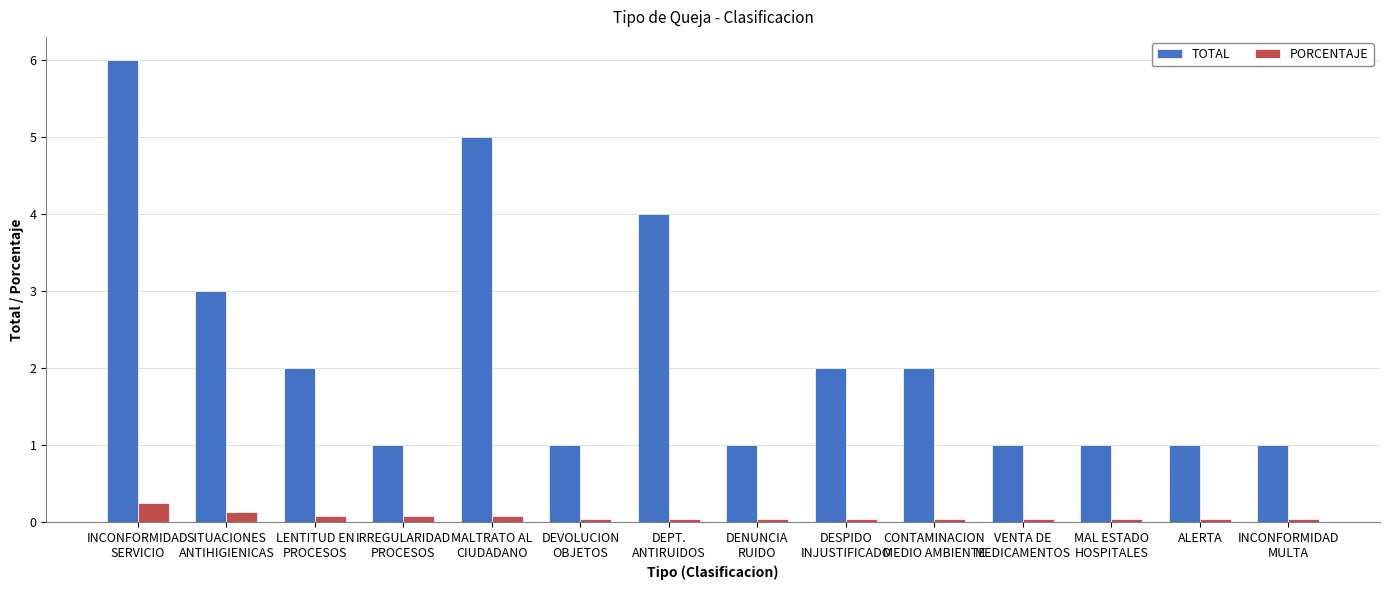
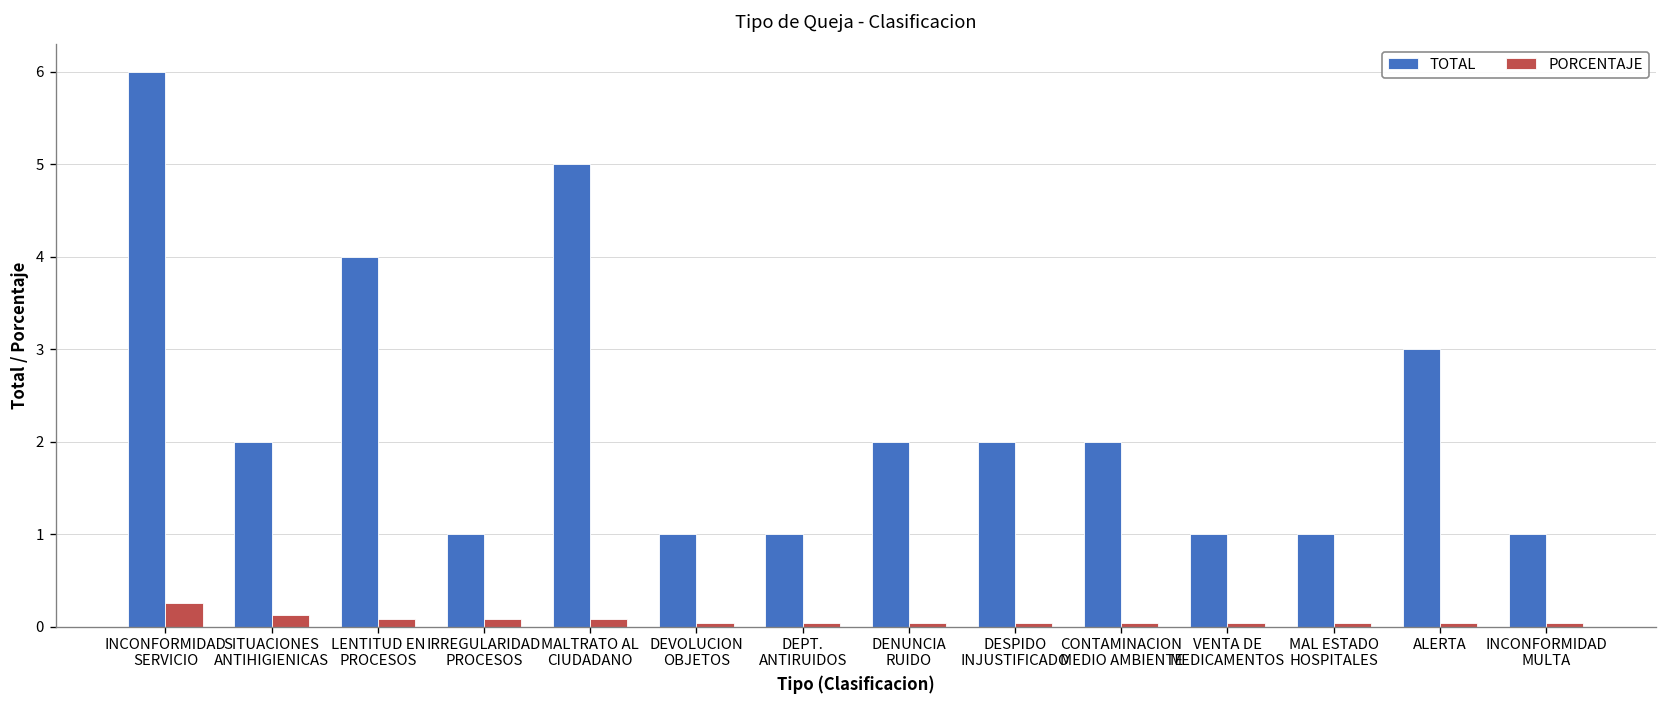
  {
    "TOTAL": {
      "INCONFORMIDAD SERVICIO": 6,
-     "SITUACIONES ANTIHIGIENICAS": 3,
-     "LENTITUD EN PROCESOS": 2,
+     "SITUACIONES ANTIHIGIENICAS": 2,
+     "LENTITUD EN PROCESOS": 4,
      "IRREGULARIDAD PROCESOS": 1,
      "MALTRATO AL CIUDADANO": 5,
      "DEVOLUCION OBJETOS": 1,
-     "DEPT. ANTIRUIDOS": 4,
-     "DENUNCIA RUIDO": 1,
+     "DEPT. ANTIRUIDOS": 1,
+     "DENUNCIA RUIDO": 2,
      "DESPIDO INJUSTIFICADO": 2,
      "CONTAMINACION MEDIO AMBIENTE": 2,
      "VENTA DE MEDICAMENTOS": 1,
      "MAL ESTADO HOSPITALES": 1,
-     "ALERTA": 1,
+     "ALERTA": 3,
      "INCONFORMIDAD MULTA": 1
    },
    "PORCENTAJE": {
      "INCONFORMIDAD SERVICIO": 0.3,
      "SITUACIONES ANTIHIGIENICAS": 0.1,
      "LENTITUD EN PROCESOS": 0.1,
      "IRREGULARIDAD PROCESOS": 0.1,
      "MALTRATO AL CIUDADANO": 0.1,
      "DEVOLUCION OBJETOS": 0.0,
      "DEPT. ANTIRUIDOS": 0.0,
      "DENUNCIA RUIDO": 0.0,
      "DESPIDO INJUSTIFICADO": 0.0,
      "CONTAMINACION MEDIO AMBIENTE": 0.0,
      "VENTA DE MEDICAMENTOS": 0.0,
      "MAL ESTADO HOSPITALES": 0.0,
      "ALERTA": 0.0,
      "INCONFORMIDAD MULTA": 0.0
    }
  }
